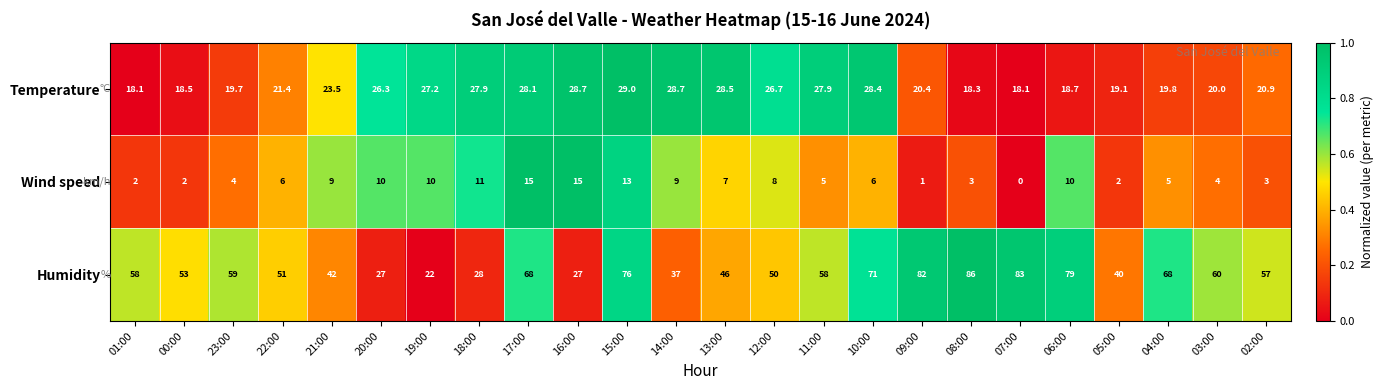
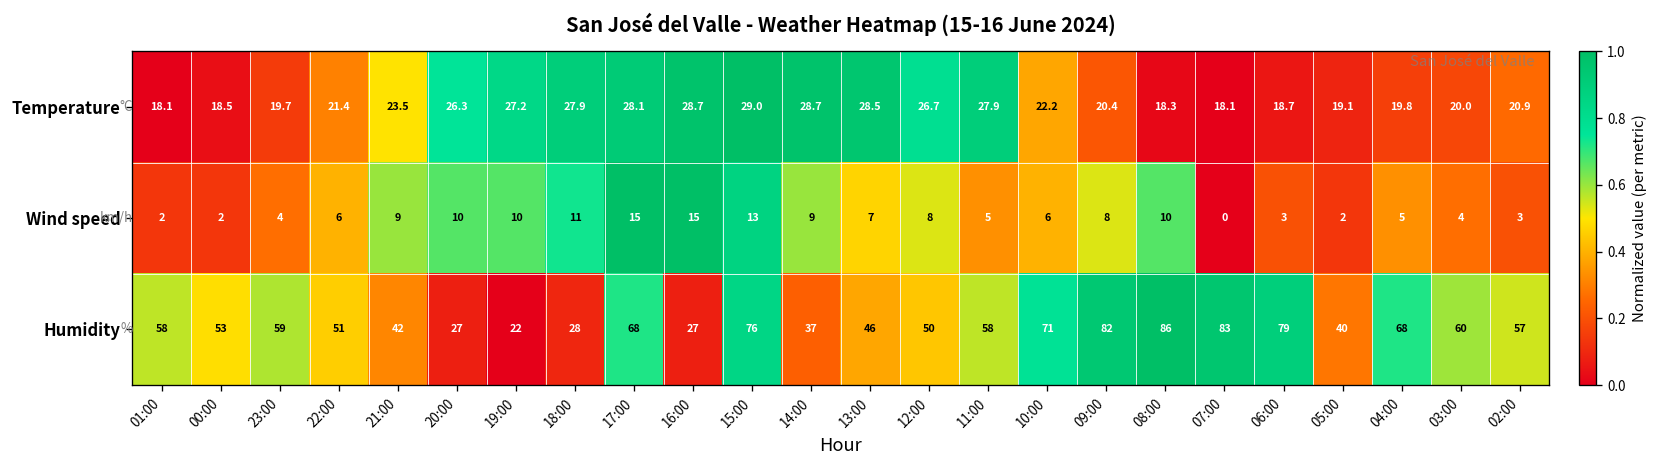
  {
    "Temperature": {
      "01:00": 18.1,
      "00:00": 18.5,
      "23:00": 19.7,
      "22:00": 21.4,
      "21:00": 23.5,
      "20:00": 26.3,
      "19:00": 27.2,
      "18:00": 27.9,
      "17:00": 28.1,
      "16:00": 28.7,
      "15:00": 29.0,
      "14:00": 28.7,
      "13:00": 28.5,
      "12:00": 26.7,
      "11:00": 27.9,
-     "10:00": 28.4,
+     "10:00": 22.2,
      "09:00": 20.4,
      "08:00": 18.3,
      "07:00": 18.1,
      "06:00": 18.7,
      "05:00": 19.1,
      "04:00": 19.8,
      "02:00": 20.9
    },
    "Wind speed": {
      "01:00": 2,
      "00:00": 2,
      "23:00": 4,
      "22:00": 6,
      "21:00": 9,
      "20:00": 10,
      "19:00": 10,
      "18:00": 11,
      "17:00": 15,
      "16:00": 15,
      "15:00": 13,
      "14:00": 9,
      "13:00": 7,
      "12:00": 8,
      "11:00": 5,
      "10:00": 6,
-     "09:00": 1,
-     "08:00": 3,
+     "09:00": 8,
+     "08:00": 10,
      "07:00": 0,
-     "06:00": 10,
+     "06:00": 3,
      "05:00": 2,
      "04:00": 5,
      "03:00": 4,
      "02:00": 3
    },
    "Humidity": {
      "01:00": 58,
      "00:00": 53,
      "23:00": 59,
      "22:00": 51,
      "21:00": 42,
      "20:00": 27,
      "19:00": 22,
      "18:00": 28,
      "17:00": 68,
      "16:00": 27,
      "15:00": 76,
      "14:00": 37,
      "13:00": 46,
      "12:00": 50,
      "11:00": 58,
      "10:00": 71,
      "09:00": 82,
      "08:00": 86,
      "07:00": 83,
      "06:00": 79,
      "05:00": 40,
      "04:00": 68,
      "03:00": 60,
      "02:00": 57
    }
  }
